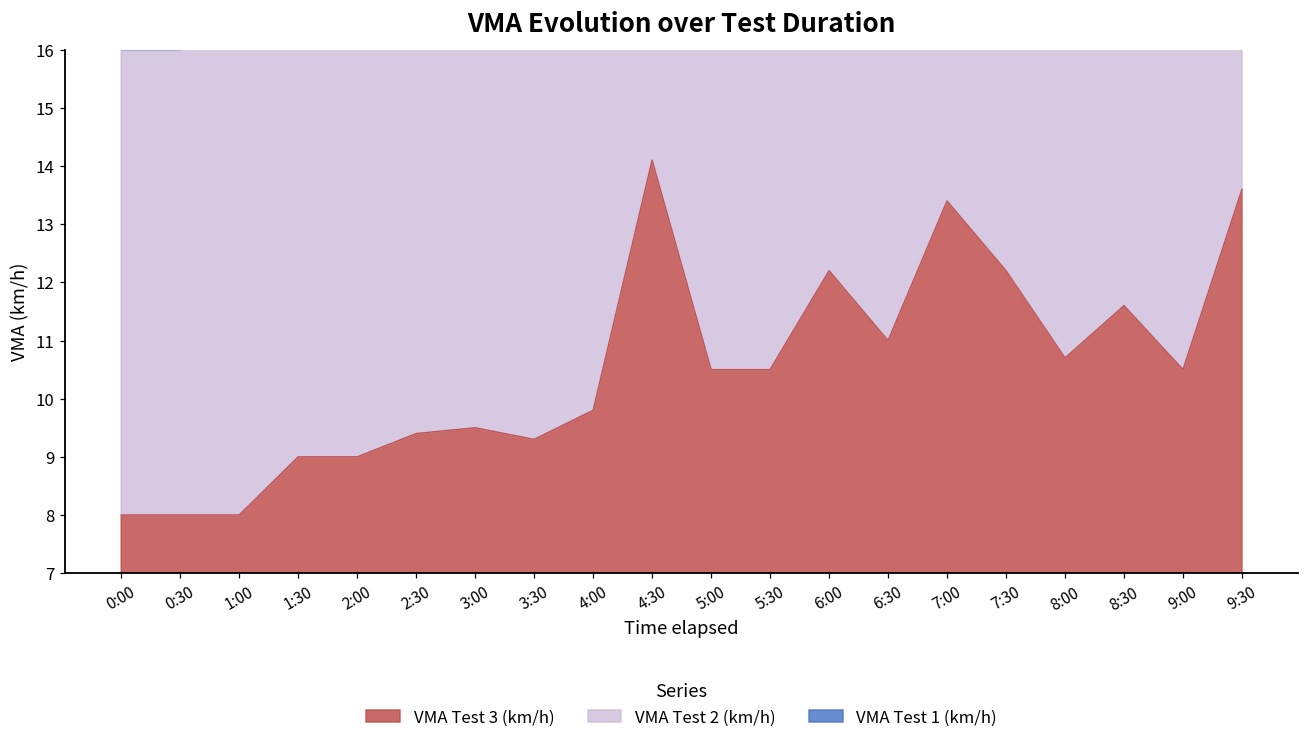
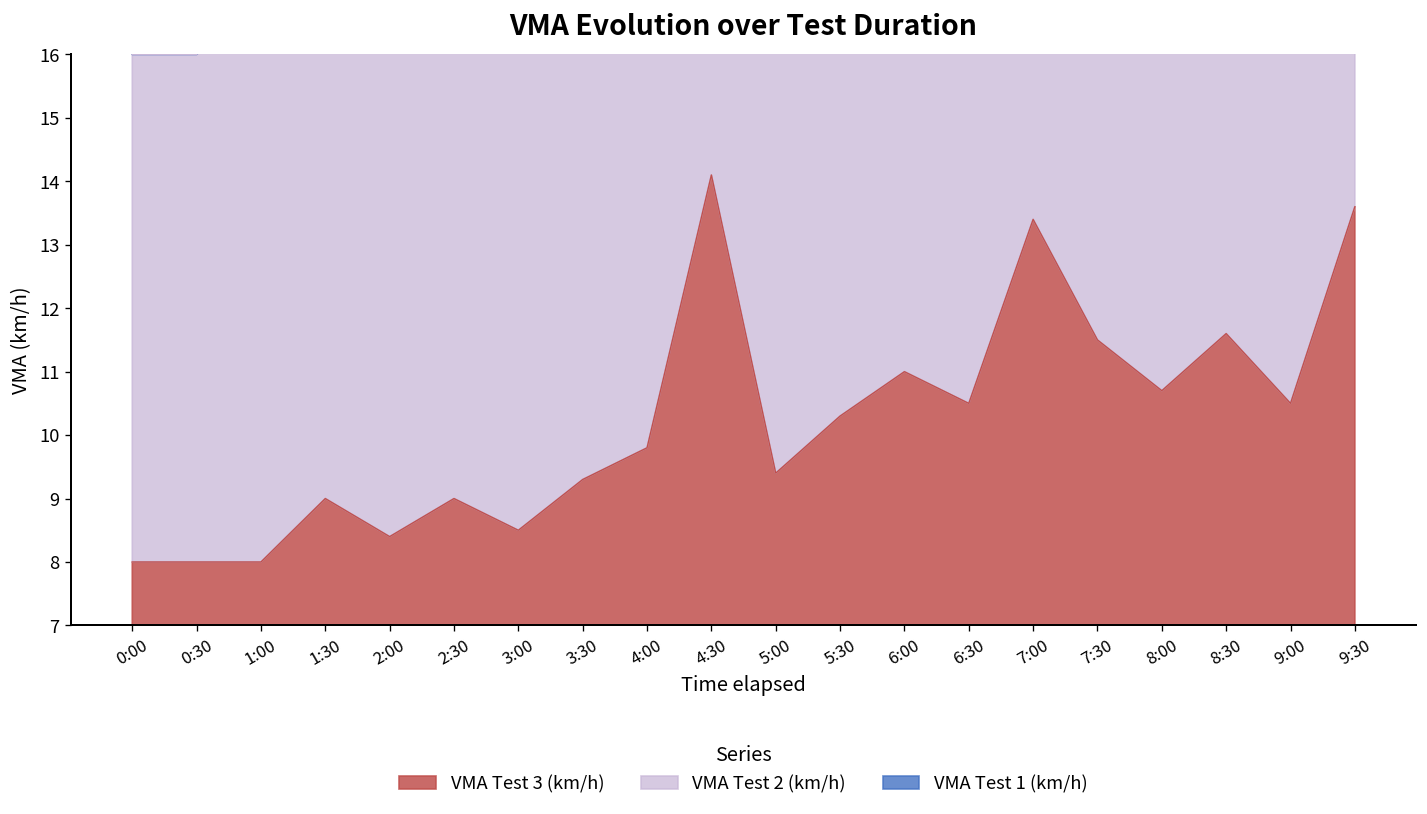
  {
    "VMA Test 3 (km/h)": {
      "0:00": 8.0,
      "0:30": 8.0,
      "1:00": 8.0,
      "1:30": 9.0,
-     "2:00": 9.0,
-     "2:30": 9.4,
-     "3:00": 9.5,
+     "2:00": 8.4,
+     "2:30": 9.0,
+     "3:00": 8.5,
      "3:30": 9.3,
      "4:00": 9.8,
      "4:30": 14.1,
-     "5:00": 10.5,
-     "5:30": 10.5,
-     "6:00": 12.2,
-     "6:30": 11.0,
+     "5:00": 9.4,
+     "5:30": 10.3,
+     "6:00": 11.0,
+     "6:30": 10.5,
      "7:00": 13.4,
-     "7:30": 12.2,
+     "7:30": 11.5,
      "8:00": 10.7,
      "8:30": 11.6,
      "9:00": 10.5,
      "9:30": 13.6
    },
    "VMA Test 2 (km/h)": {
      "0:00": 8.0,
      "0:30": 8.0
    }
  }
